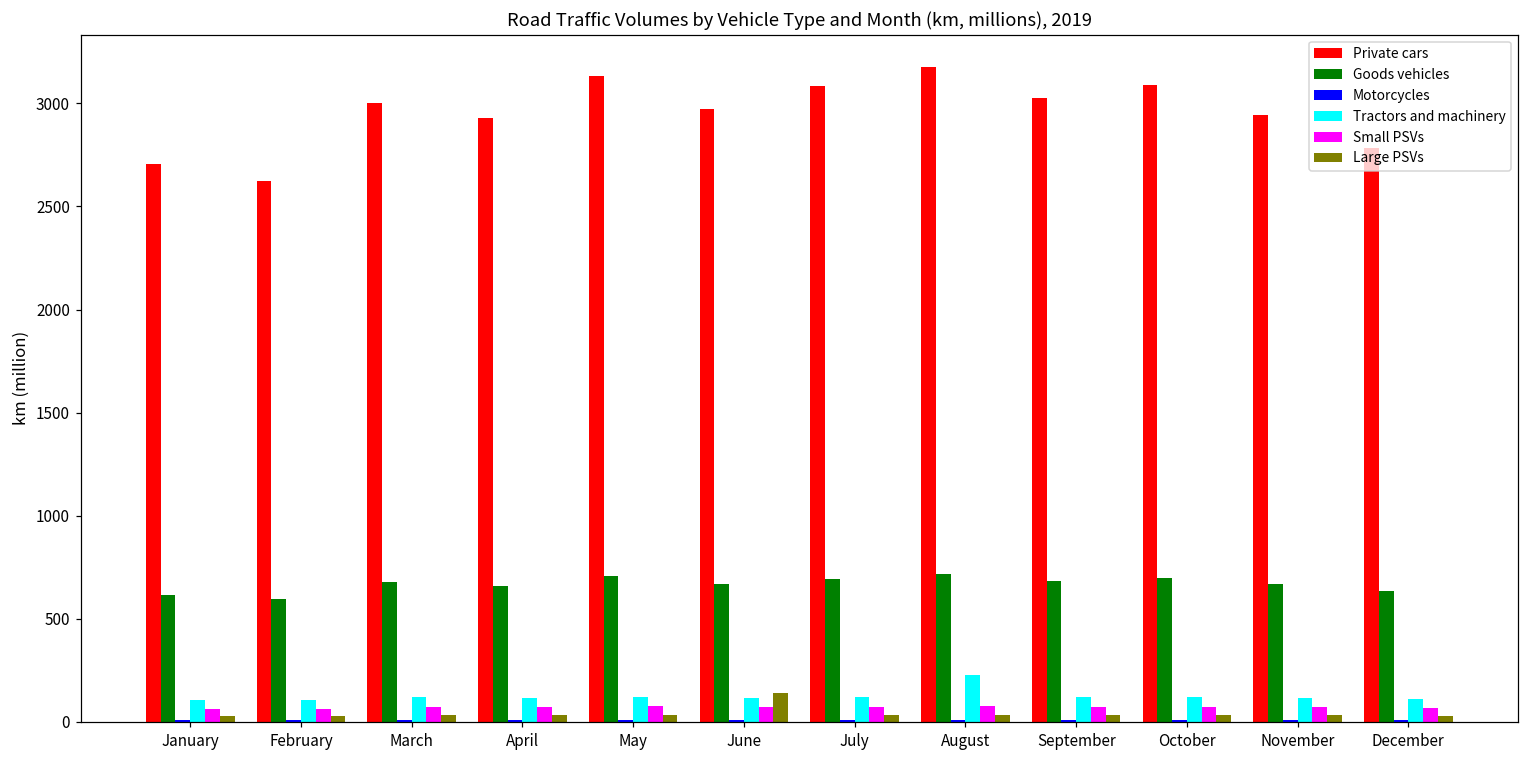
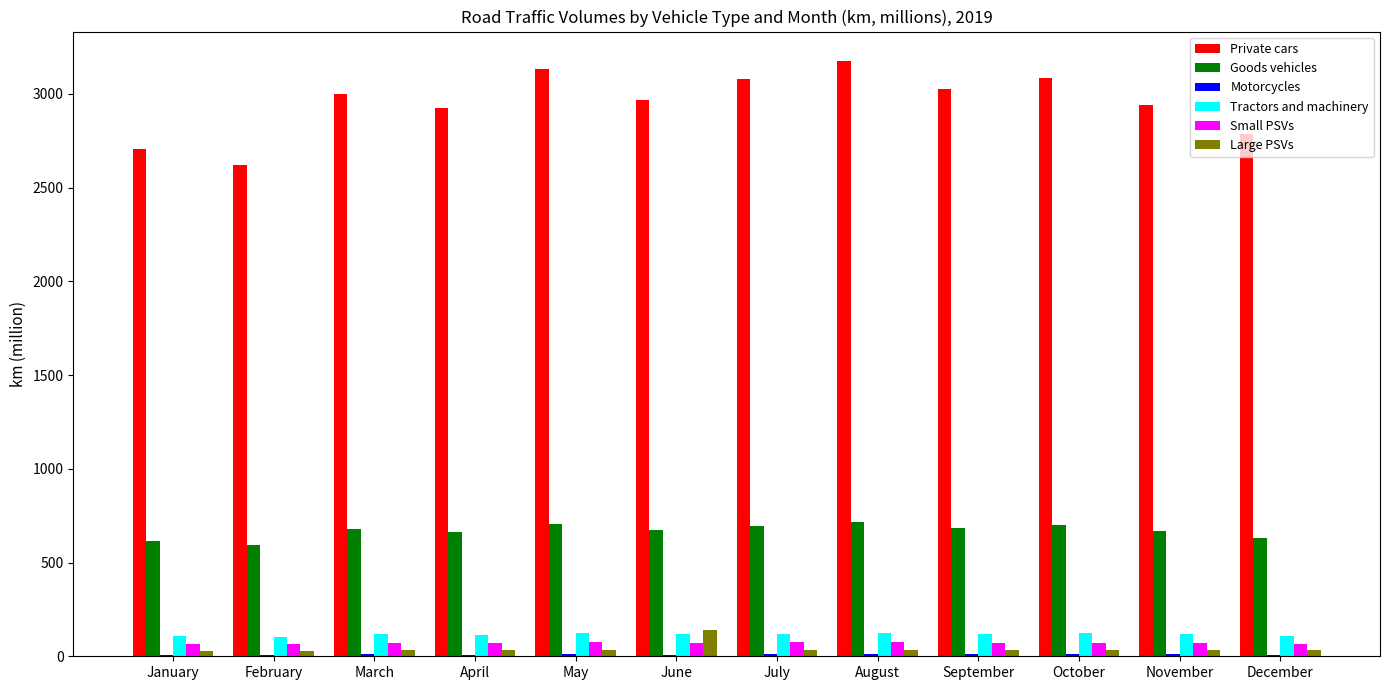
  {
    "Private cars": {
      "January": 2710,
      "February": 2620,
      "March": 3000,
      "April": 2930,
      "May": 3130,
      "June": 2970,
      "July": 3080,
      "August": 3170,
      "September": 3030,
      "October": 3090,
      "November": 2940
    },
    "Goods vehicles": {
      "January": 610,
      "February": 600,
      "March": 680,
      "April": 660,
      "May": 710,
      "June": 670,
      "July": 700,
      "August": 720,
      "September": 690,
      "October": 700,
      "November": 670,
      "December": 630
    },
    "Tractors and machinery": {
      "January": 110,
      "February": 100,
      "March": 120,
      "April": 120,
      "May": 120,
      "June": 120,
      "July": 120,
-     "August": 230,
+     "August": 130,
      "September": 120,
      "October": 120,
      "November": 120,
      "December": 110
    },
    "Small PSVs": {
      "January": 70,
      "February": 60,
      "March": 70,
      "April": 70,
      "May": 80,
      "June": 70,
      "July": 70,
      "August": 80,
      "September": 70,
      "October": 70,
      "November": 70,
      "December": 70
    },
    "Large PSVs": {
      "January": 30,
      "February": 30,
      "March": 30,
      "April": 30,
      "May": 30,
      "June": 140,
      "July": 30,
      "August": 40,
      "September": 30,
      "October": 30,
      "November": 30,
      "December": 30
    }
  }
